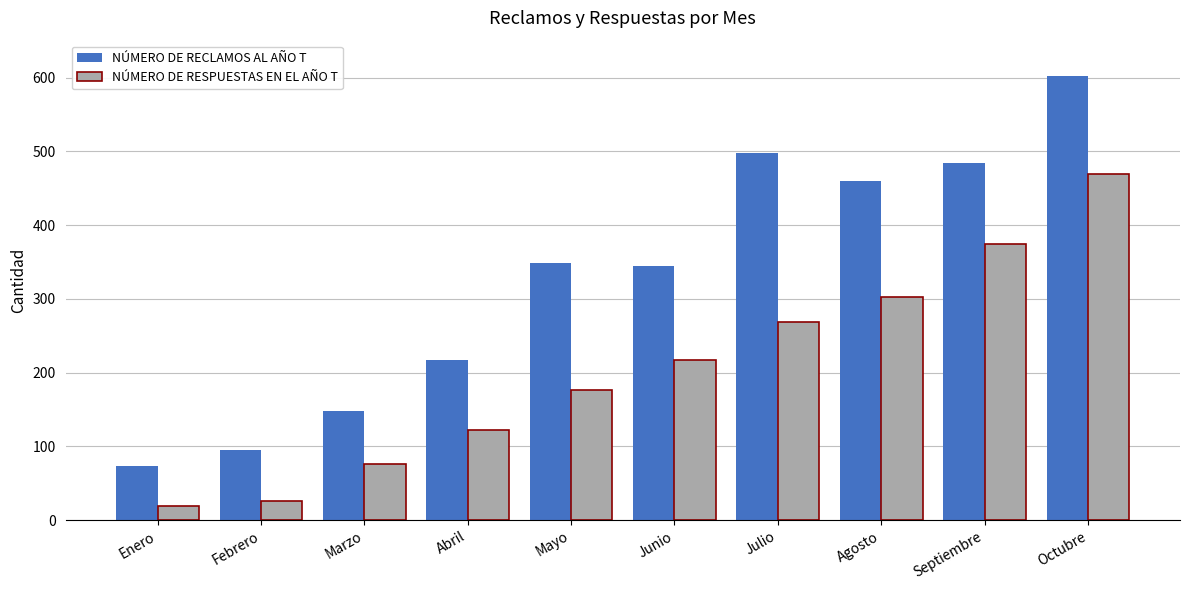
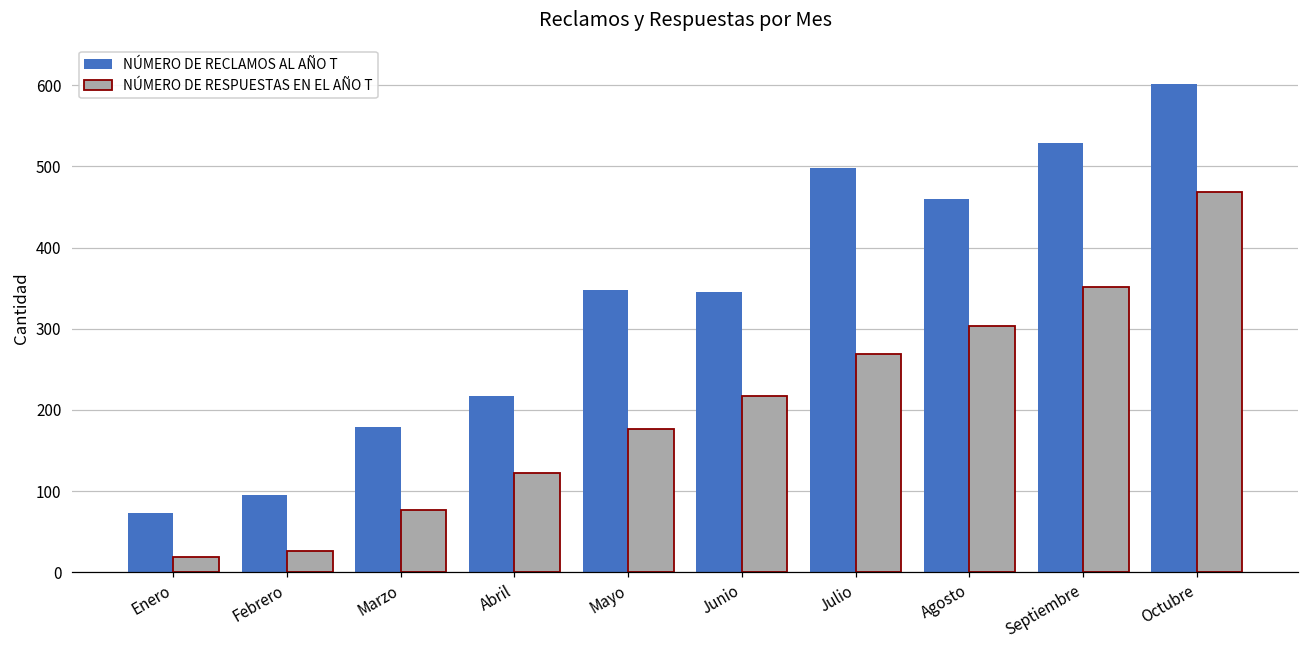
  {
    "NÚMERO DE RECLAMOS AL AÑO T": {
      "Enero": 70,
      "Febrero": 100,
-     "Marzo": 150,
+     "Marzo": 180,
      "Abril": 220,
      "Mayo": 350,
      "Junio": 350,
      "Julio": 500,
      "Agosto": 460,
-     "Septiembre": 480,
+     "Septiembre": 530,
      "Octubre": 600
    },
    "NÚMERO DE RESPUESTAS EN EL AÑO T": {
      "Enero": 20,
      "Febrero": 30,
      "Marzo": 80,
      "Abril": 120,
      "Mayo": 180,
      "Junio": 220,
      "Julio": 270,
      "Agosto": 300,
-     "Septiembre": 380,
+     "Septiembre": 350,
      "Octubre": 470
    }
  }
